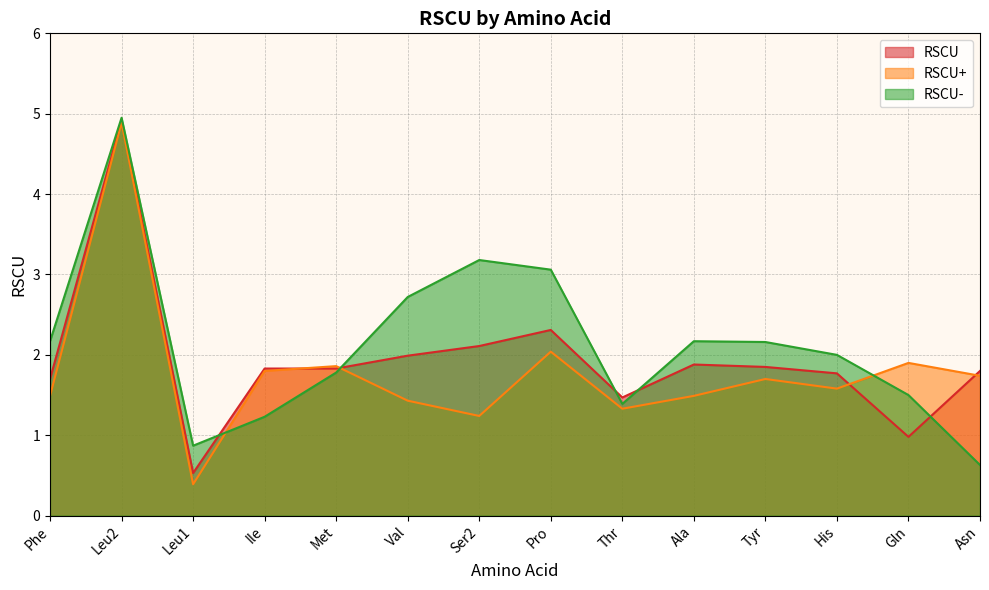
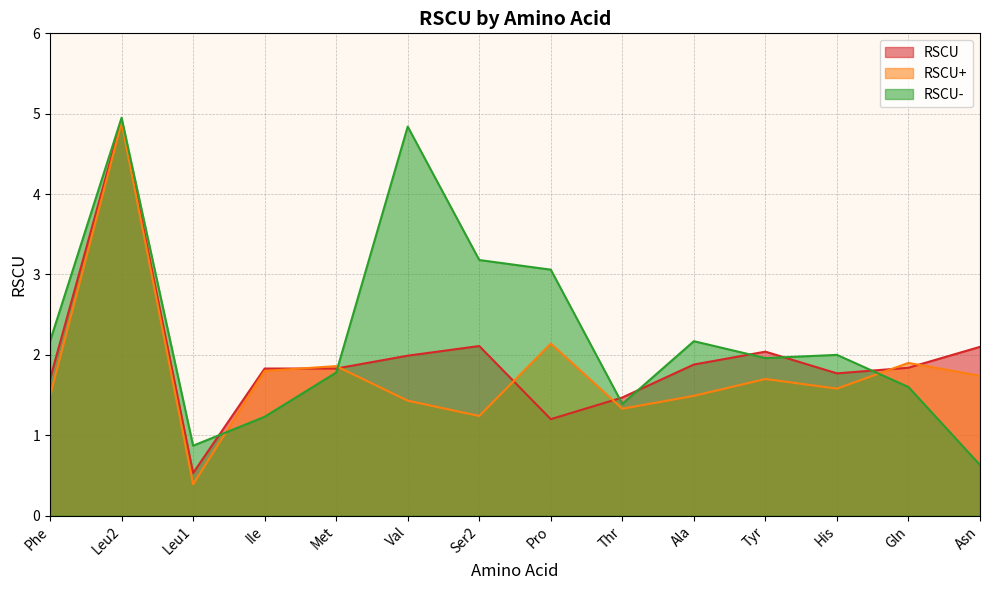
  {
    "RSCU": {
      "Phe": 1.7,
      "Leu1": 0.5,
      "Val": 2.0,
      "Ser2": 2.1,
-     "Pro": 2.3,
+     "Pro": 1.2,
      "Thr": 1.5,
      "Ala": 1.9,
-     "Tyr": 1.9,
+     "Tyr": 2.0,
      "His": 1.8,
-     "Gln": 1.0,
-     "Asn": 1.8
+     "Gln": 1.8,
+     "Asn": 2.1
    },
    "RSCU+": {
      "Phe": 1.5,
      "Leu1": 0.4,
      "Val": 1.4,
      "Ser2": 1.2,
-     "Pro": 2.0,
+     "Pro": 2.1,
      "Thr": 1.3,
      "Ala": 1.5,
      "Tyr": 1.7,
      "His": 1.6,
      "Gln": 1.9,
      "Asn": 1.7
    },
    "RSCU-": {
      "Phe": 2.2,
      "Leu1": 0.9,
      "Ile": 1.2,
      "Met": 1.8,
-     "Val": 2.7,
+     "Val": 4.8,
      "Ser2": 3.2,
      "Pro": 3.1,
      "Thr": 1.4,
      "Ala": 2.2,
-     "Tyr": 2.2,
+     "Tyr": 2.0,
      "His": 2.0,
-     "Gln": 1.5,
+     "Gln": 1.6,
      "Asn": 0.6
    }
  }
